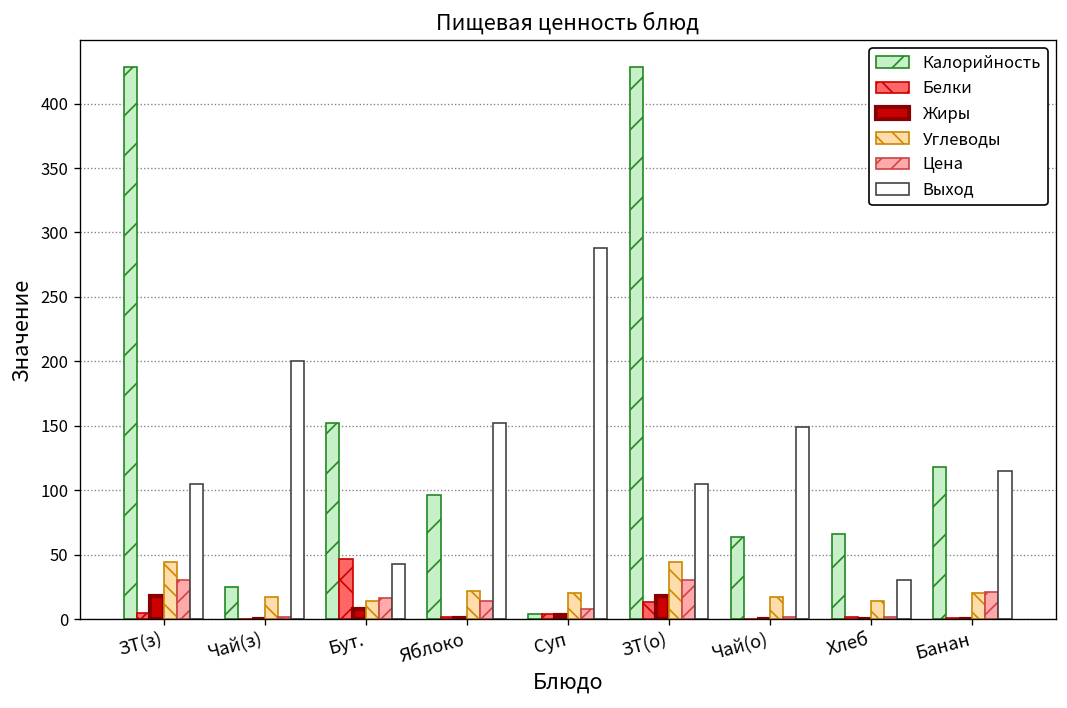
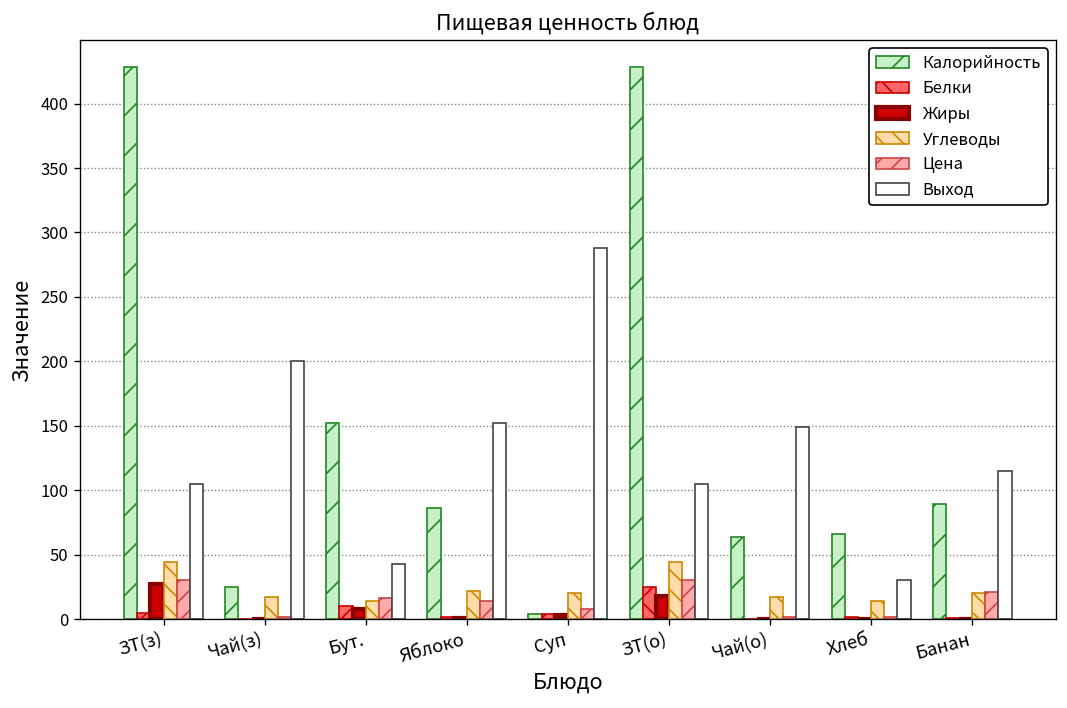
  {
    "Калорийность": {
      "ЗТ(з)": 428,
      "Чай(з)": 25,
      "Бут.": 152,
-     "Яблоко": 96,
+     "Яблоко": 86,
      "Суп": 4,
      "ЗТ(о)": 428,
      "Чай(о)": 64,
      "Хлеб": 66,
-     "Банан": 118
+     "Банан": 89
    },
    "Белки": {
      "ЗТ(з)": 5,
      "Чай(з)": 0,
-     "Бут.": 47,
+     "Бут.": 10,
      "Суп": 4,
-     "ЗТ(о)": 13,
+     "ЗТ(о)": 25,
      "Чай(о)": 0
    },
    "Жиры": {
-     "ЗТ(з)": 18,
+     "ЗТ(з)": 27,
      "Чай(з)": 0,
      "Бут.": 8,
      "Суп": 3,
      "ЗТ(о)": 18,
      "Чай(о)": 0,
      "Хлеб": 0,
      "Банан": 0
    },
    "Выход": {
      "ЗТ(з)": 105,
      "Чай(з)": 200,
      "Бут.": 43,
      "Яблоко": 152,
      "Суп": 288,
      "ЗТ(о)": 105,
      "Чай(о)": 149,
      "Хлеб": 30,
      "Банан": 115
    }
  }
